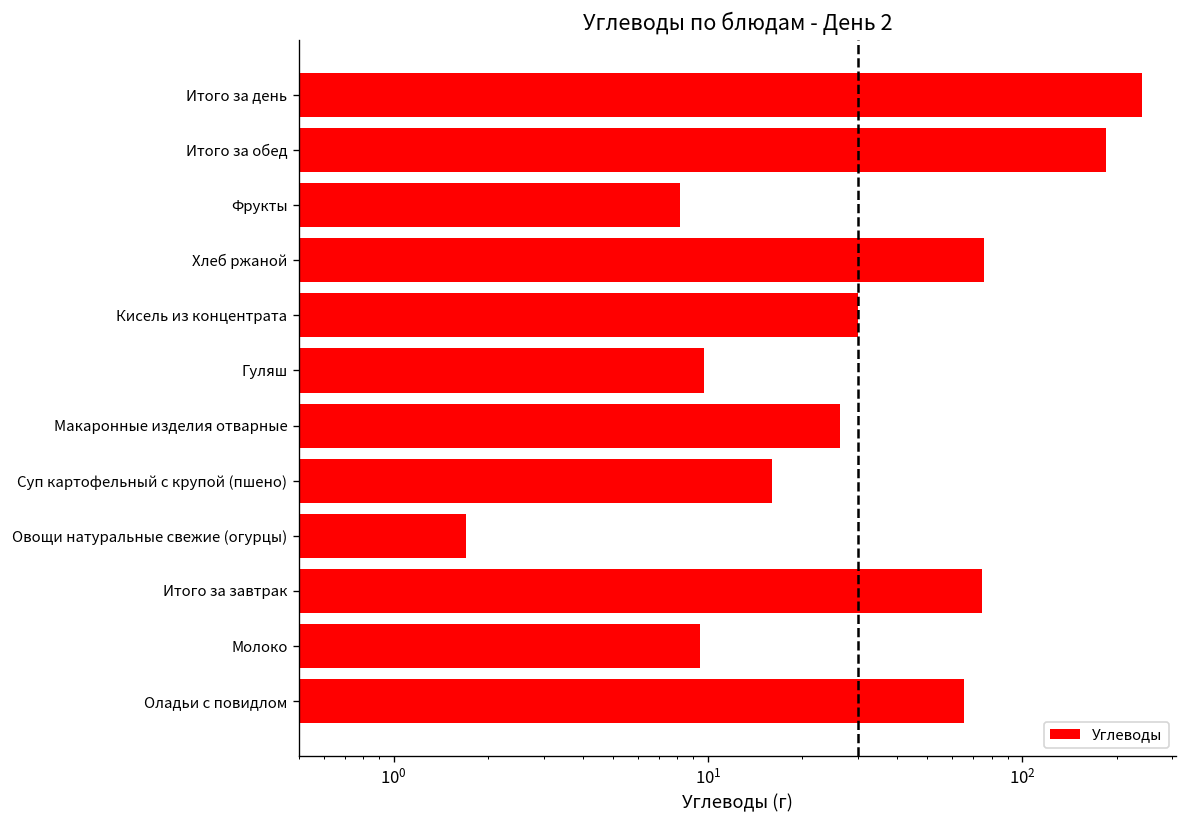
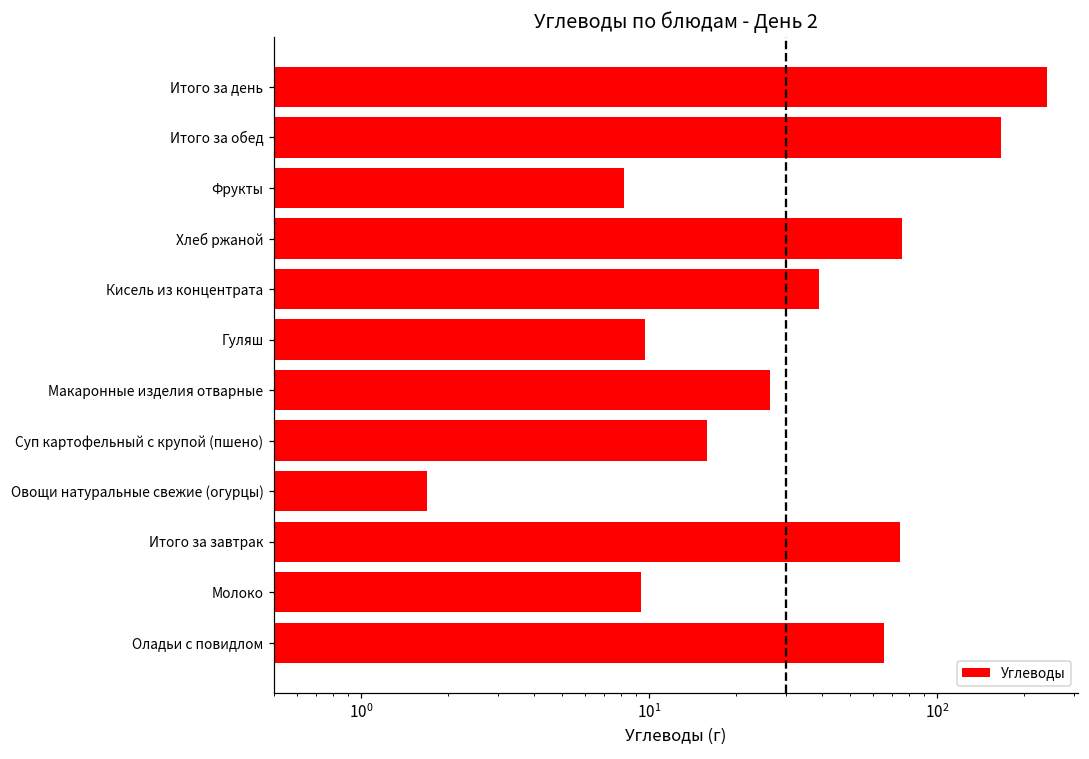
  {
    "Итого за день": 240,
-   "Итого за обед": 190,
+   "Итого за обед": 170,
    "Фрукты": 8,
    "Хлеб ржаной": 75,
-   "Кисель из концентрата": 30,
+   "Кисель из концентрата": 39,
    "Гуляш": 9.7,
    "Макаронные изделия отварные": 26,
    "Суп картофельный с крупой (пшено)": 16,
    "Овощи натуральные свежие (огурцы)": 1.7,
    "Итого за завтрак": 75,
    "Молоко": 9.4,
    "Оладьи с повидлом": 65
  }
